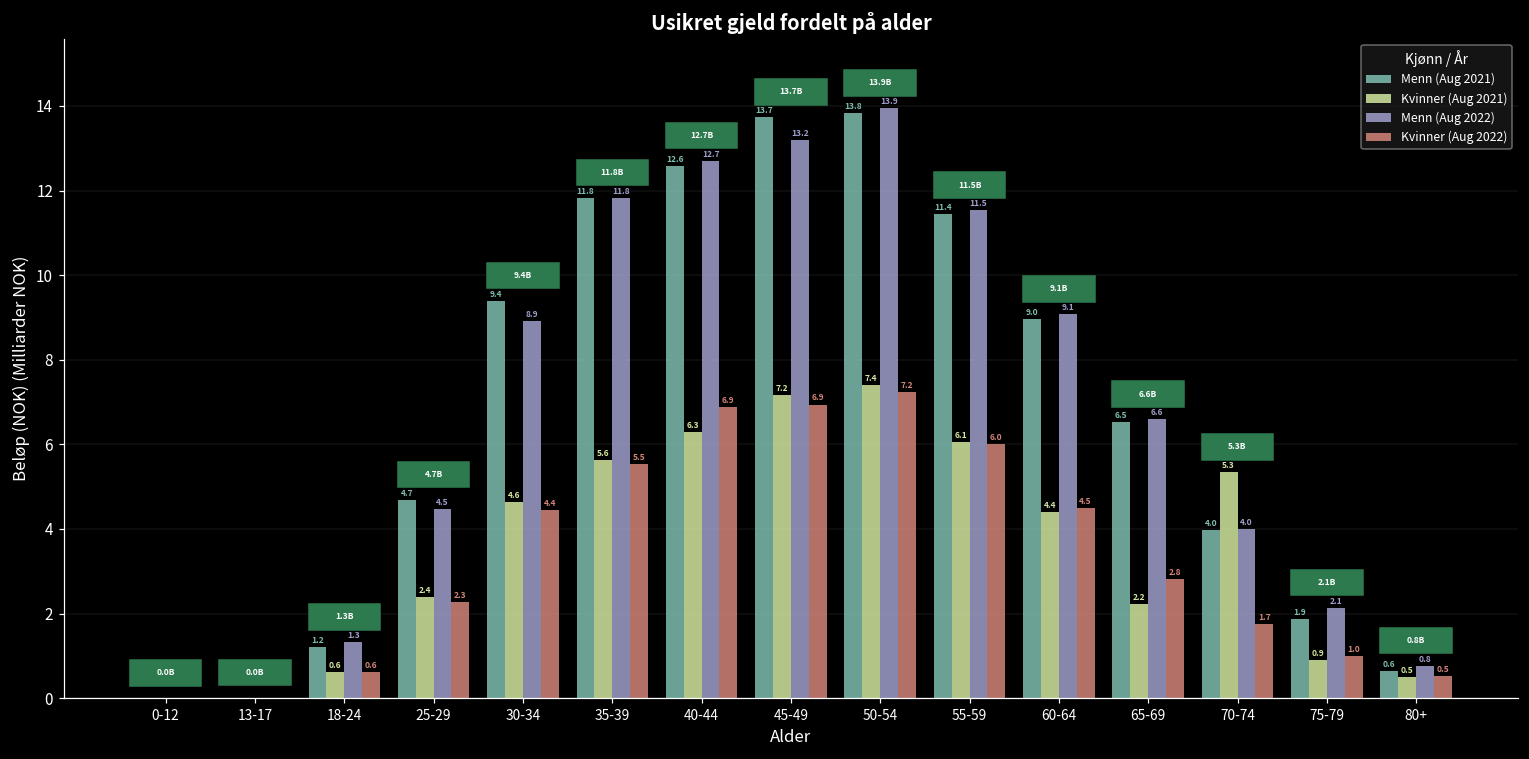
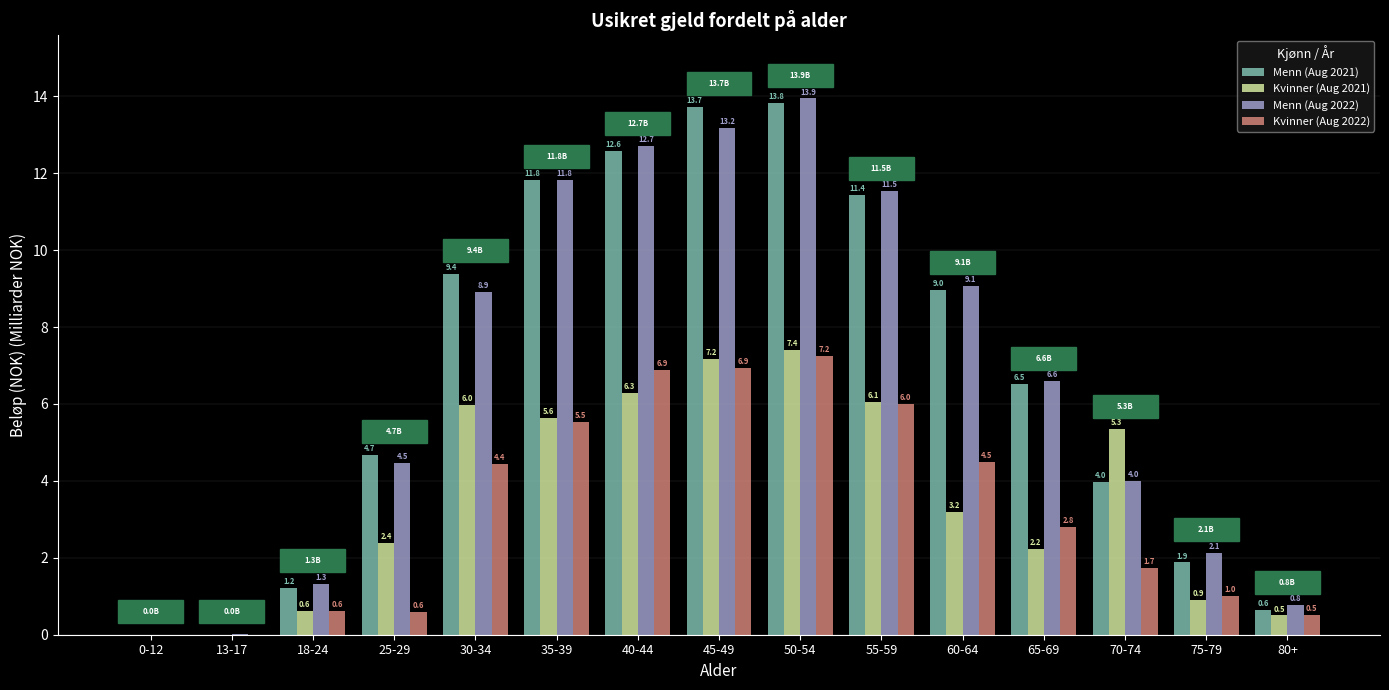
  {
    "Kvinner (Aug 2021)": {
      "18-24": 0.6,
      "25-29": 2.4,
-     "30-34": 4.6,
+     "30-34": 6.0,
      "35-39": 5.6,
      "40-44": 6.3,
      "45-49": 7.2,
      "50-54": 7.4,
      "55-59": 6.1,
-     "60-64": 4.4,
+     "60-64": 3.2,
      "65-69": 2.2,
      "70-74": 5.3,
      "75-79": 0.9,
      "80+": 0.5
    },
    "Kvinner (Aug 2022)": {
      "18-24": 0.6,
-     "25-29": 2.3,
+     "25-29": 0.6,
      "30-34": 4.4,
      "35-39": 5.5,
      "40-44": 6.9,
      "45-49": 6.9,
      "50-54": 7.2,
      "55-59": 6.0,
      "60-64": 4.5,
      "65-69": 2.8,
      "70-74": 1.7,
      "75-79": 1.0,
      "80+": 0.5
    }
  }
